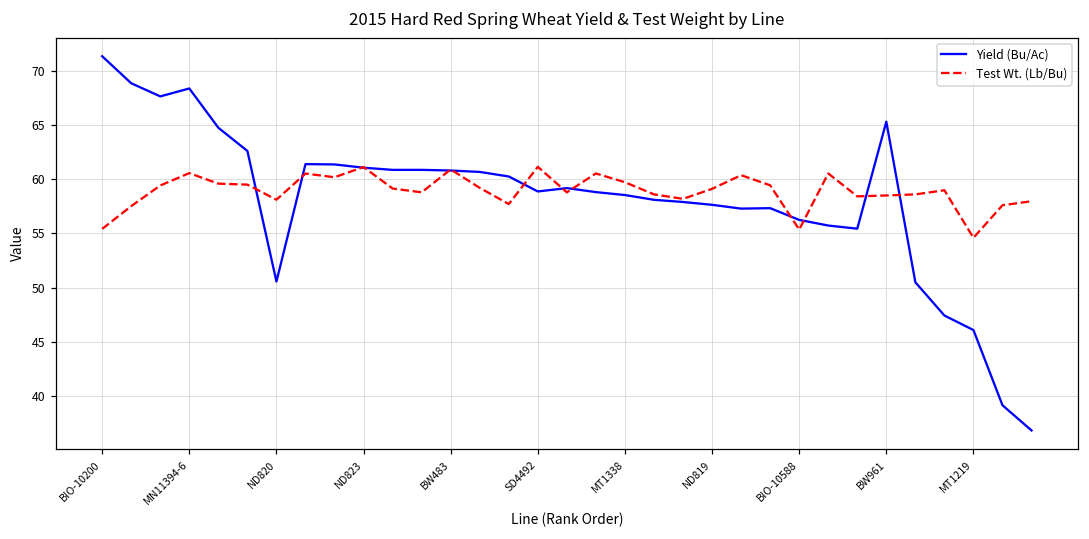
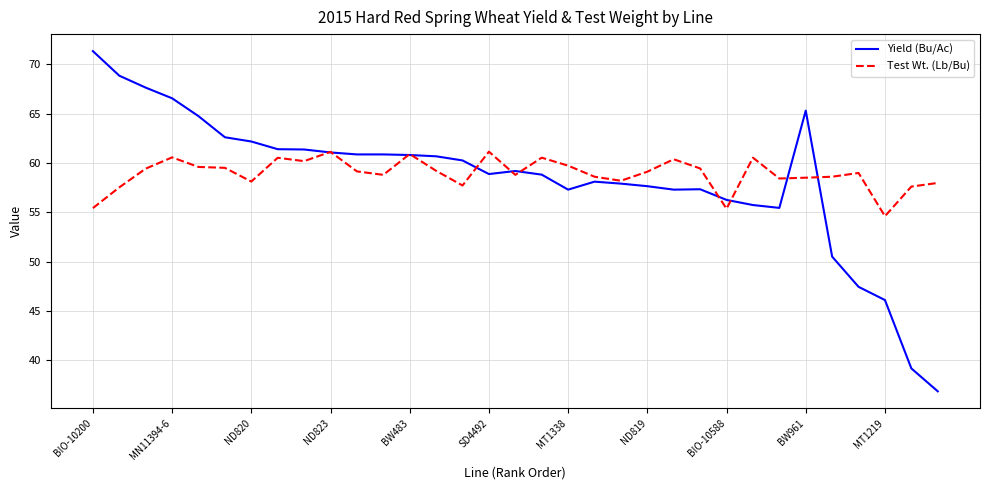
  {
    "Yield (Bu/Ac)": {
      "BIO-10200": 71,
-     "MN11394-6": 68,
-     "ND820": 51,
+     "MN11394-6": 67,
+     "ND820": 62,
      "SD4492": 59,
-     "MT1338": 59,
+     "MT1338": 57,
      "ND819": 58,
      "BIO-10588": 56,
      "BW961": 65,
      "MT1219": 46
    },
    "Test Wt. (Lb/Bu)": {
      "BIO-10200": 55,
      "MN11394-6": 61,
      "ND820": 58,
      "SD4492": 61,
      "MT1338": 60,
      "ND819": 59,
      "BIO-10588": 55,
      "BW961": 59,
      "MT1219": 55
    }
  }
